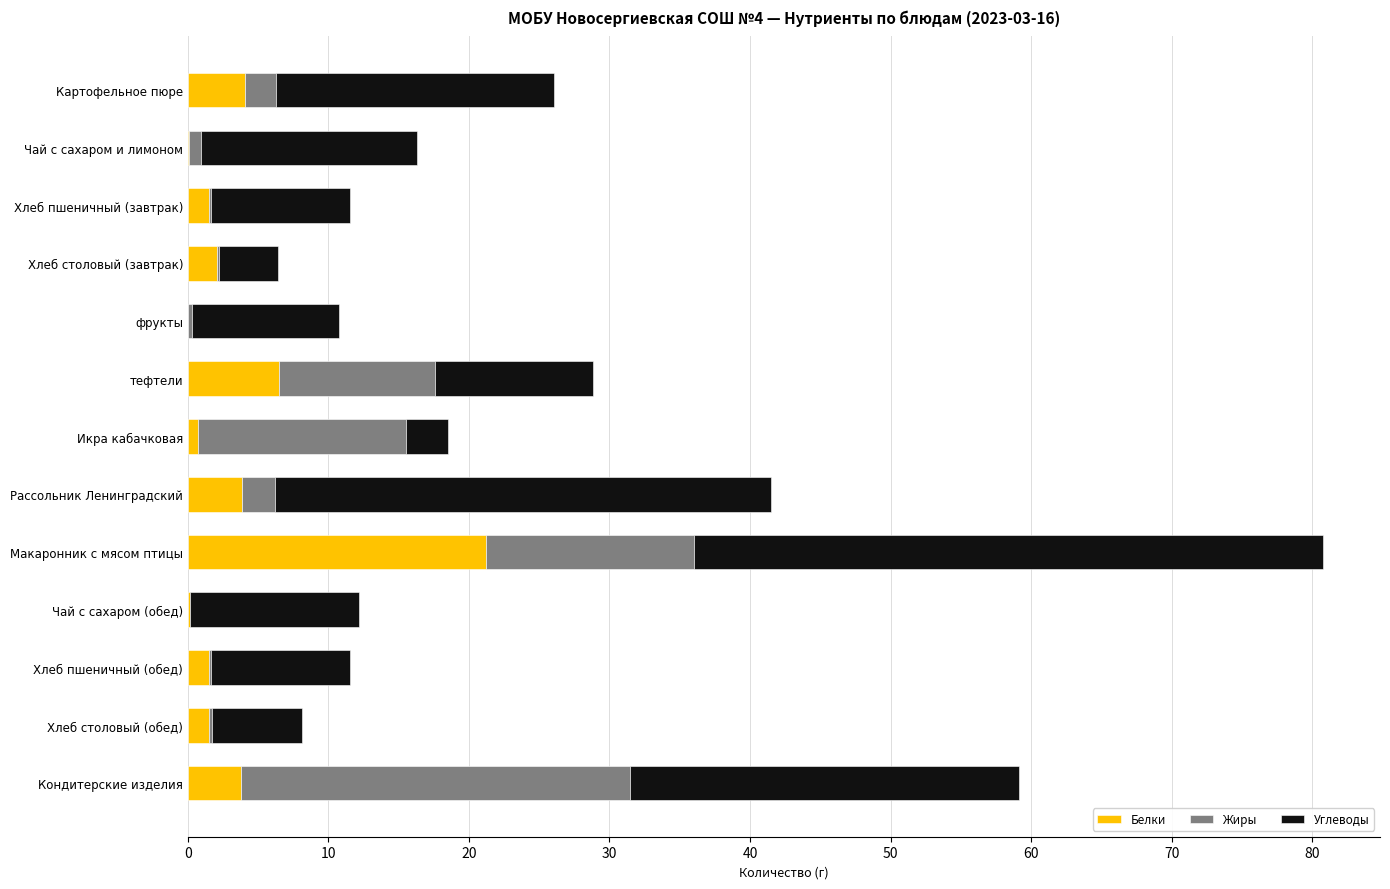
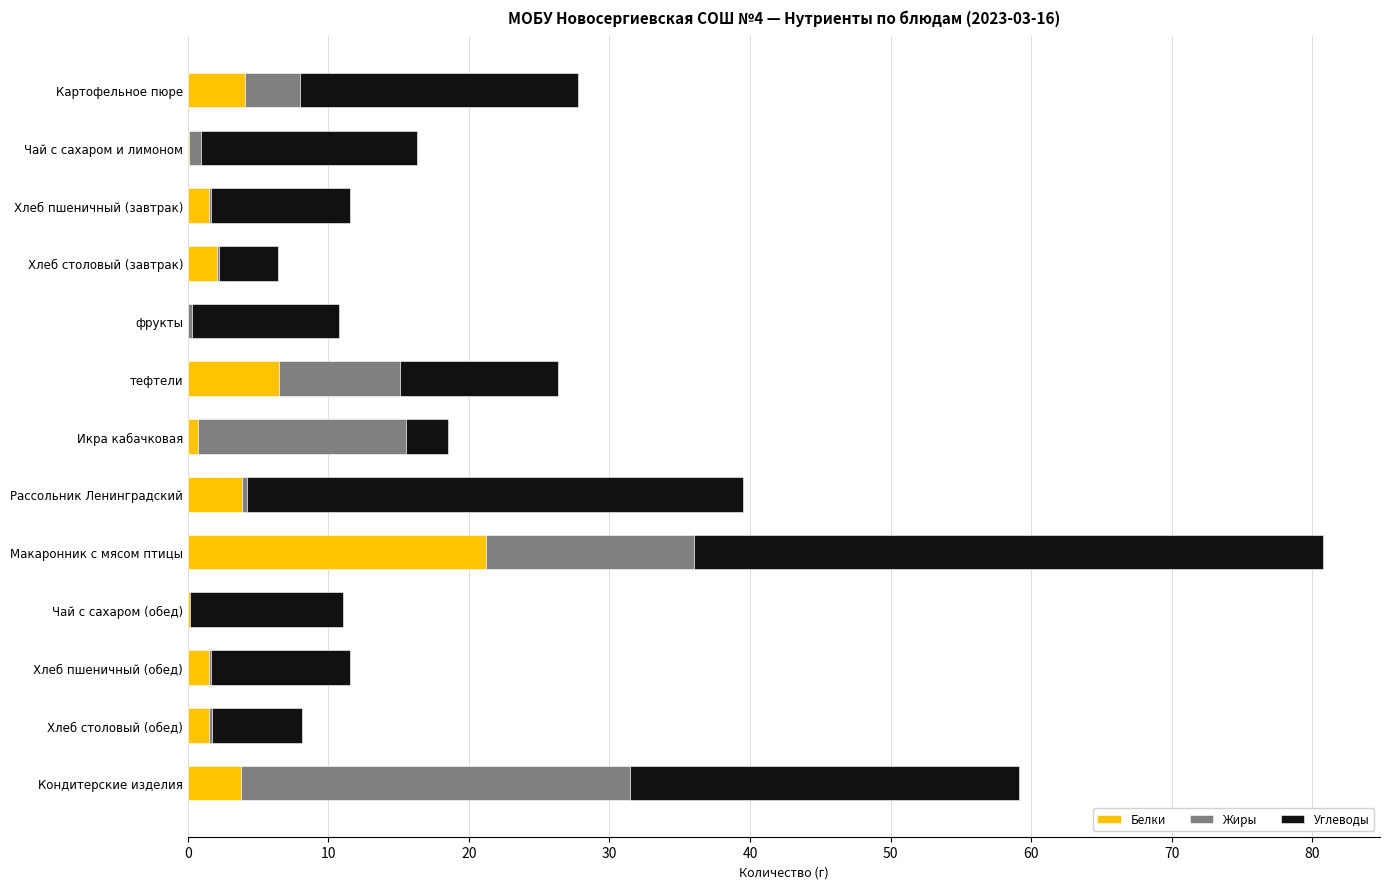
  {
    "Белки": {
      "Картофельное пюре": 4.1,
      "Хлеб пшеничный (завтрак)": 1.5,
      "Хлеб столовый (завтрак)": 2.1,
      "фрукты": 0.0,
      "тефтели": 6.5,
      "Икра кабачковая": 0.7,
      "Рассольник Ленинградский": 3.9,
      "Макаронник с мясом птицы": 21.2,
      "Хлеб пшеничный (обед)": 1.5,
      "Хлеб столовый (обед)": 1.5,
      "Кондитерские изделия": 3.8
    },
    "Жиры": {
-     "Картофельное пюре": 2.2,
+     "Картофельное пюре": 3.9,
      "Чай с сахаром и лимоном": 0.9,
      "фрукты": 0.3,
-     "тефтели": 11.1,
+     "тефтели": 8.6,
      "Икра кабачковая": 14.8,
-     "Рассольник Ленинградский": 2.3,
+     "Рассольник Ленинградский": 0.3,
      "Макаронник с мясом птицы": 14.8,
      "Чай с сахаром (обед)": 0.0,
      "Хлеб столовый (обед)": 0.2,
      "Кондитерские изделия": 27.7
    },
    "Углеводы": {
      "Картофельное пюре": 19.8,
      "Чай с сахаром и лимоном": 15.3,
      "Хлеб пшеничный (завтрак)": 9.8,
      "Хлеб столовый (завтрак)": 4.2,
      "фрукты": 10.5,
      "тефтели": 11.2,
      "Икра кабачковая": 3.0,
      "Рассольник Ленинградский": 35.3,
      "Макаронник с мясом птицы": 44.8,
-     "Чай с сахаром (обед)": 12.0,
+     "Чай с сахаром (обед)": 10.9,
      "Хлеб пшеничный (обед)": 9.8,
      "Хлеб столовый (обед)": 6.4,
      "Кондитерские изделия": 27.7
    }
  }
